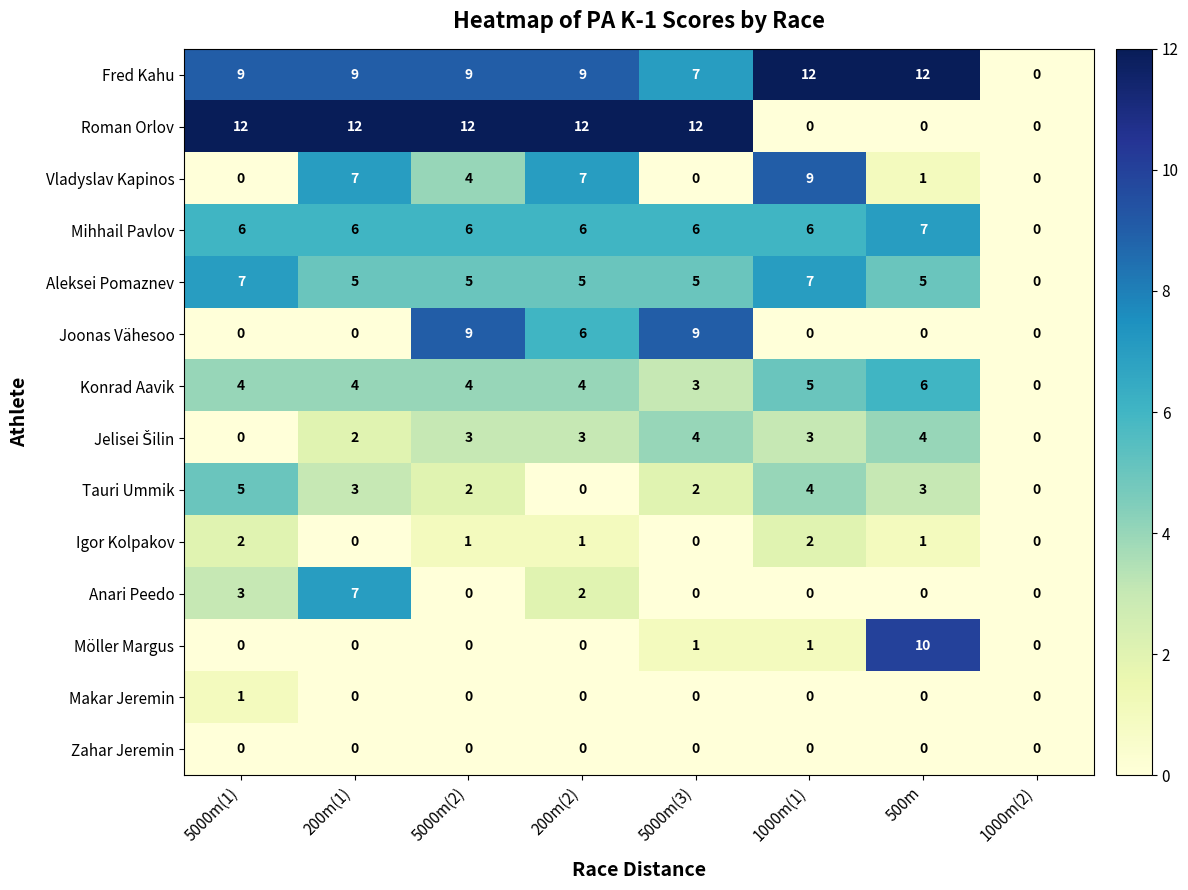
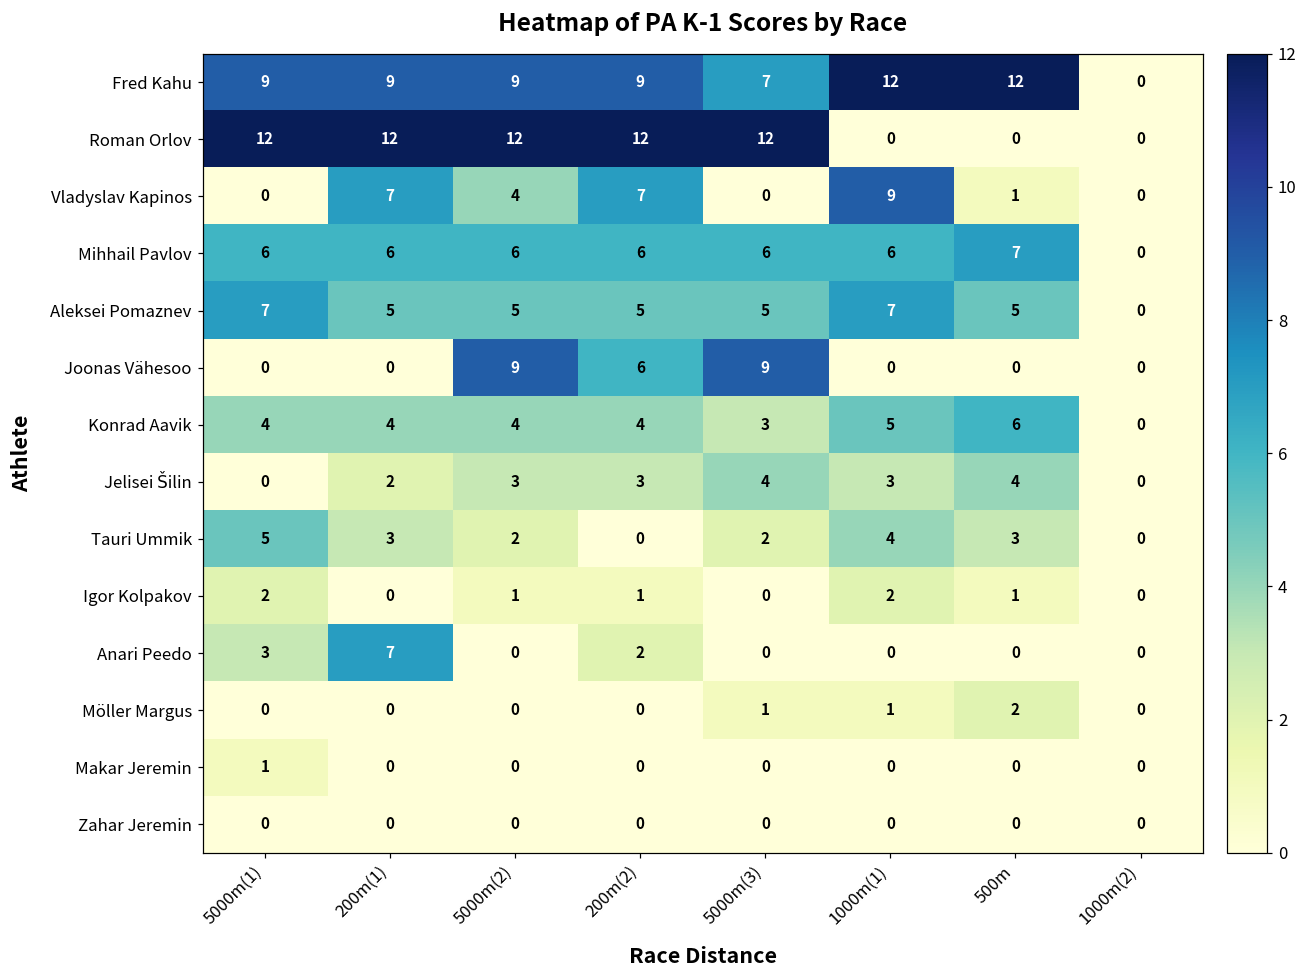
  {
    "Fred Kahu": {
      "5000m(1)": 9,
      "200m(1)": 9,
      "5000m(2)": 9,
      "200m(2)": 9,
      "5000m(3)": 7,
      "1000m(1)": 12,
      "500m": 12,
      "1000m(2)": 0
    },
    "Roman Orlov": {
      "5000m(1)": 12,
      "200m(1)": 12,
      "5000m(2)": 12,
      "200m(2)": 12,
      "5000m(3)": 12,
      "1000m(1)": 0,
      "500m": 0,
      "1000m(2)": 0
    },
    "Vladyslav Kapinos": {
      "5000m(1)": 0,
      "200m(1)": 7,
      "5000m(2)": 4,
      "200m(2)": 7,
      "5000m(3)": 0,
      "1000m(1)": 9,
      "500m": 1,
      "1000m(2)": 0
    },
    "Mihhail Pavlov": {
      "5000m(1)": 6,
      "200m(1)": 6,
      "5000m(2)": 6,
      "200m(2)": 6,
      "5000m(3)": 6,
      "1000m(1)": 6,
      "500m": 7,
      "1000m(2)": 0
    },
    "Aleksei Pomaznev": {
      "5000m(1)": 7,
      "200m(1)": 5,
      "5000m(2)": 5,
      "200m(2)": 5,
      "5000m(3)": 5,
      "1000m(1)": 7,
      "500m": 5,
      "1000m(2)": 0
    },
    "Joonas Vähesoo": {
      "5000m(1)": 0,
      "200m(1)": 0,
      "5000m(2)": 9,
      "200m(2)": 6,
      "5000m(3)": 9,
      "1000m(1)": 0,
      "500m": 0,
      "1000m(2)": 0
    },
    "Konrad Aavik": {
      "5000m(1)": 4,
      "200m(1)": 4,
      "5000m(2)": 4,
      "200m(2)": 4,
      "5000m(3)": 3,
      "1000m(1)": 5,
      "500m": 6,
      "1000m(2)": 0
    },
    "Jelisei Šilin": {
      "5000m(1)": 0,
      "200m(1)": 2,
      "5000m(2)": 3,
      "200m(2)": 3,
      "5000m(3)": 4,
      "1000m(1)": 3,
      "500m": 4,
      "1000m(2)": 0
    },
    "Tauri Ummik": {
      "5000m(1)": 5,
      "200m(1)": 3,
      "5000m(2)": 2,
      "200m(2)": 0,
      "5000m(3)": 2,
      "1000m(1)": 4,
      "500m": 3,
      "1000m(2)": 0
    },
    "Igor Kolpakov": {
      "5000m(1)": 2,
      "200m(1)": 0,
      "5000m(2)": 1,
      "200m(2)": 1,
      "5000m(3)": 0,
      "1000m(1)": 2,
      "500m": 1,
      "1000m(2)": 0
    },
    "Anari Peedo": {
      "5000m(1)": 3,
      "200m(1)": 7,
      "5000m(2)": 0,
      "200m(2)": 2,
      "5000m(3)": 0,
      "1000m(1)": 0,
      "500m": 0,
      "1000m(2)": 0
    },
    "Möller Margus": {
      "5000m(1)": 0,
      "200m(1)": 0,
      "5000m(2)": 0,
      "200m(2)": 0,
      "5000m(3)": 1,
      "1000m(1)": 1,
-     "500m": 10,
+     "500m": 2,
      "1000m(2)": 0
    },
    "Makar Jeremin": {
      "5000m(1)": 1,
      "200m(1)": 0,
      "5000m(2)": 0,
      "200m(2)": 0,
      "5000m(3)": 0,
      "1000m(1)": 0,
      "500m": 0,
      "1000m(2)": 0
    },
    "Zahar Jeremin": {
      "5000m(1)": 0,
      "200m(1)": 0,
      "5000m(2)": 0,
      "200m(2)": 0,
      "5000m(3)": 0,
      "1000m(1)": 0,
      "500m": 0,
      "1000m(2)": 0
    }
  }
